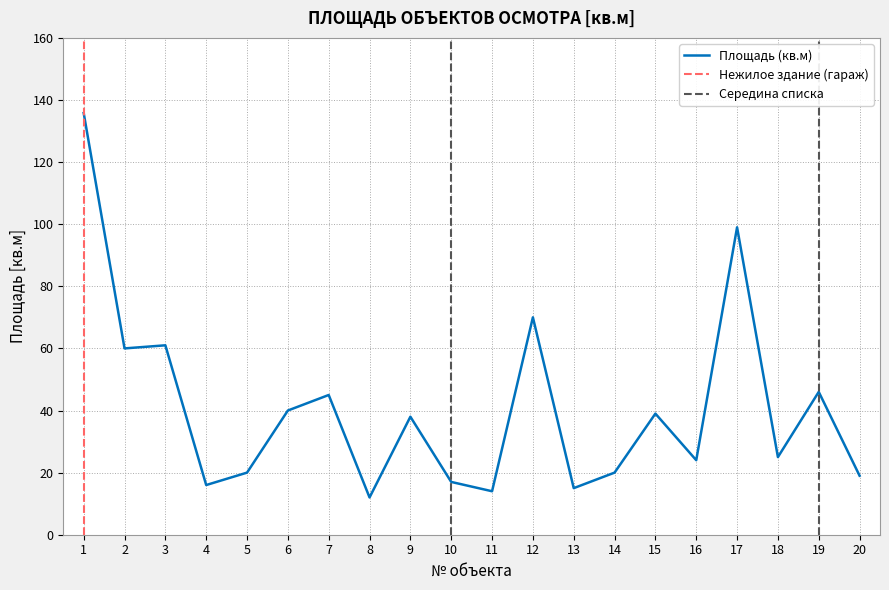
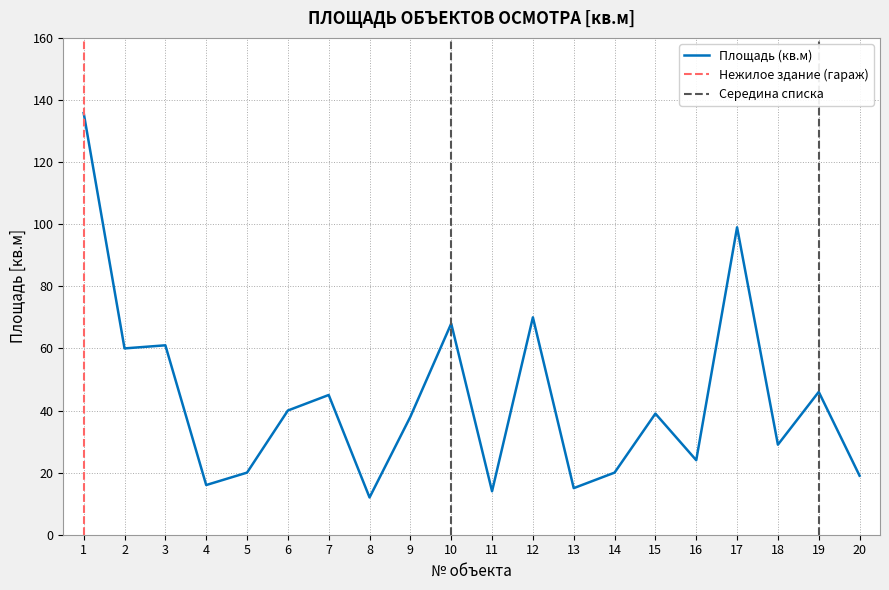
  {
    "1": 136,
    "2": 60,
    "3": 61,
    "4": 16,
    "5": 20,
    "6": 40,
    "7": 45,
    "8": 12,
    "9": 38,
-   "10": 17,
+   "10": 68,
    "11": 14,
    "12": 70,
    "13": 15,
    "14": 20,
    "15": 39,
    "16": 24,
    "17": 99,
-   "18": 25,
+   "18": 29,
    "19": 46,
    "20": 19
  }
